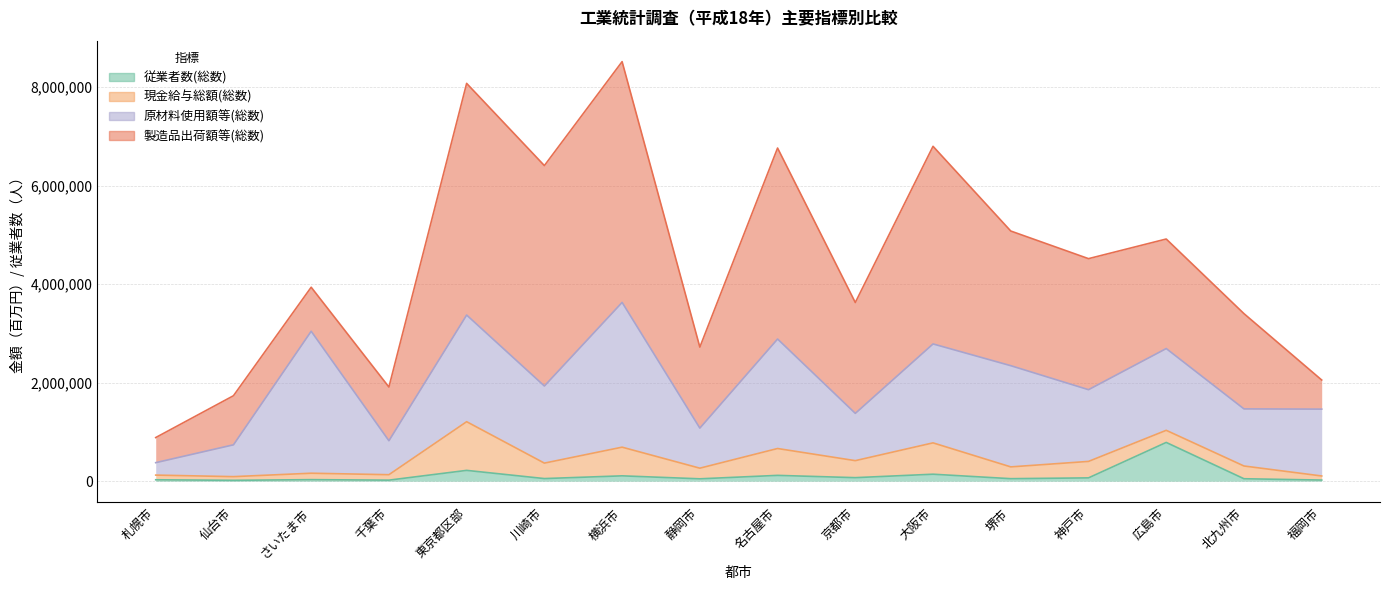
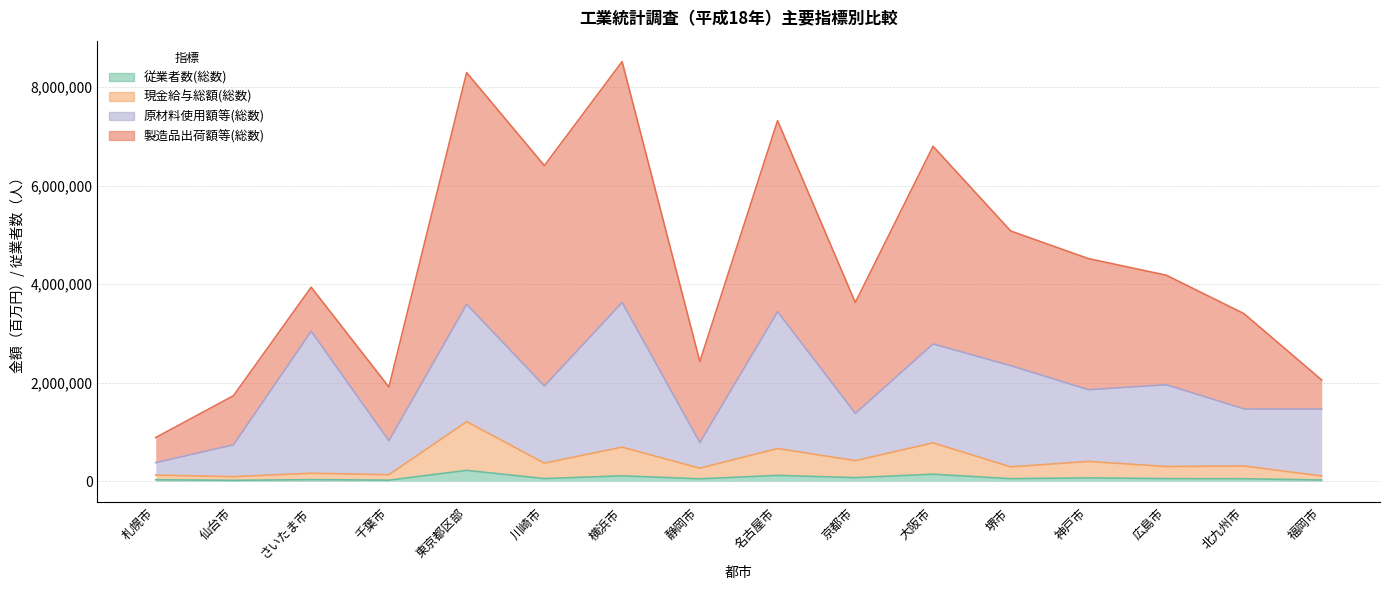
  {
    "従業者数(総数)": {
      "札幌市": "0",
      "仙台市": "0",
      "さいたま市": "0",
      "千葉市": "0",
      "東京都区部": "200,000",
      "川崎市": "100,000",
      "横浜市": "100,000",
      "静岡市": "0",
      "名古屋市": "100,000",
      "京都市": "100,000",
      "大阪市": "100,000",
      "堺市": "100,000",
      "神戸市": "100,000",
-     "広島市": "800,000",
+     "広島市": "100,000",
      "北九州市": "100,000",
      "福岡市": "0"
    },
    "原材料使用額等(総数)": {
      "札幌市": "300,000",
      "仙台市": "600,000",
      "さいたま市": "2,900,000",
      "千葉市": "700,000",
-     "東京都区部": "2,200,000",
+     "東京都区部": "2,400,000",
      "川崎市": "1,600,000",
      "横浜市": "2,900,000",
-     "静岡市": "800,000",
-     "名古屋市": "2,200,000",
+     "静岡市": "500,000",
+     "名古屋市": "2,800,000",
      "京都市": "1,000,000",
      "大阪市": "2,000,000",
      "堺市": "2,100,000",
      "神戸市": "1,500,000",
      "広島市": "1,700,000",
      "北九州市": "1,200,000",
      "福岡市": "1,400,000"
    }
  }
